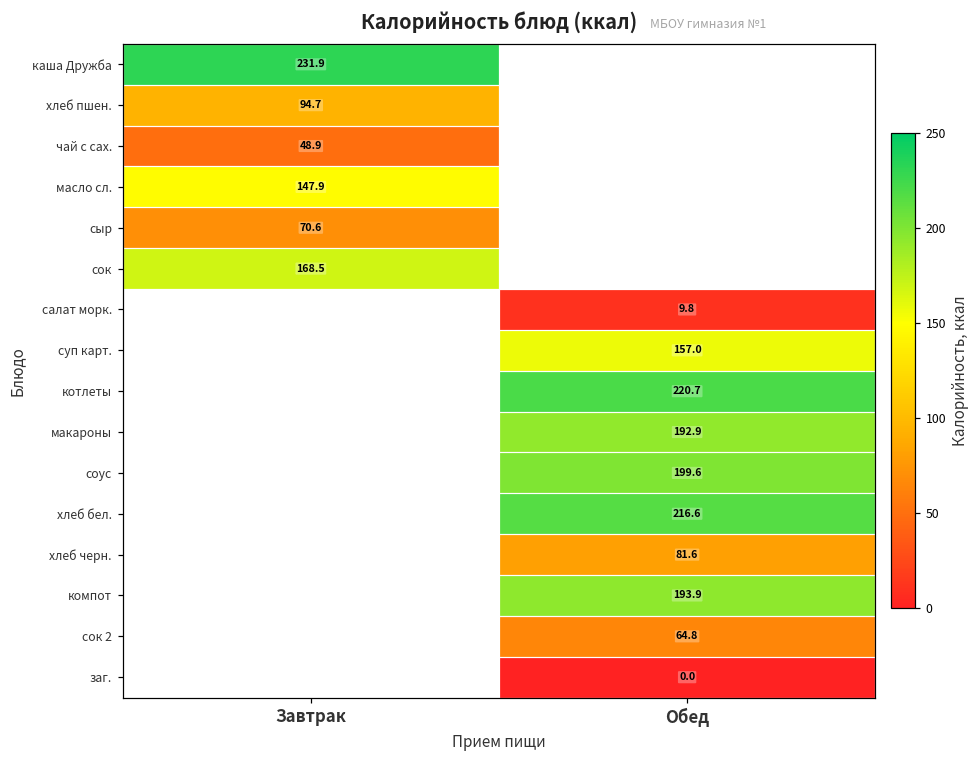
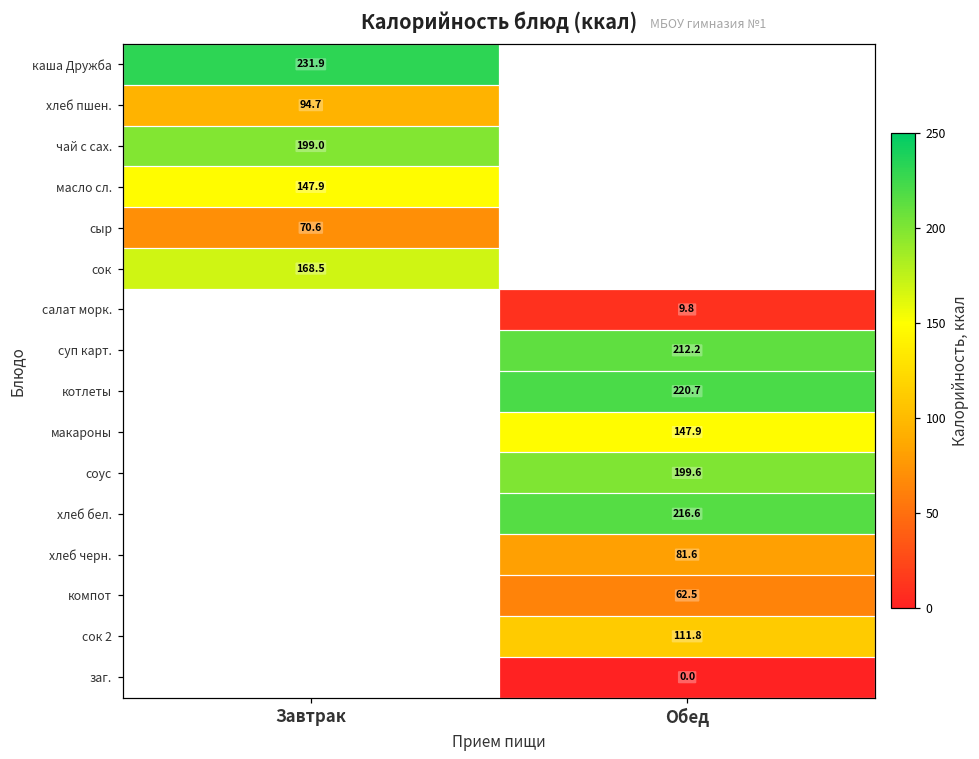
  {
    "чай с сах.": {
-     "Завтрак": 48.9
+     "Завтрак": 199.0
    },
    "суп карт.": {
-     "Обед": 157.0
+     "Обед": 212.2
    },
    "макароны": {
-     "Обед": 192.9
+     "Обед": 147.9
    },
    "компот": {
-     "Обед": 193.9
+     "Обед": 62.5
    },
    "сок 2": {
-     "Обед": 64.8
+     "Обед": 111.8
    }
  }
